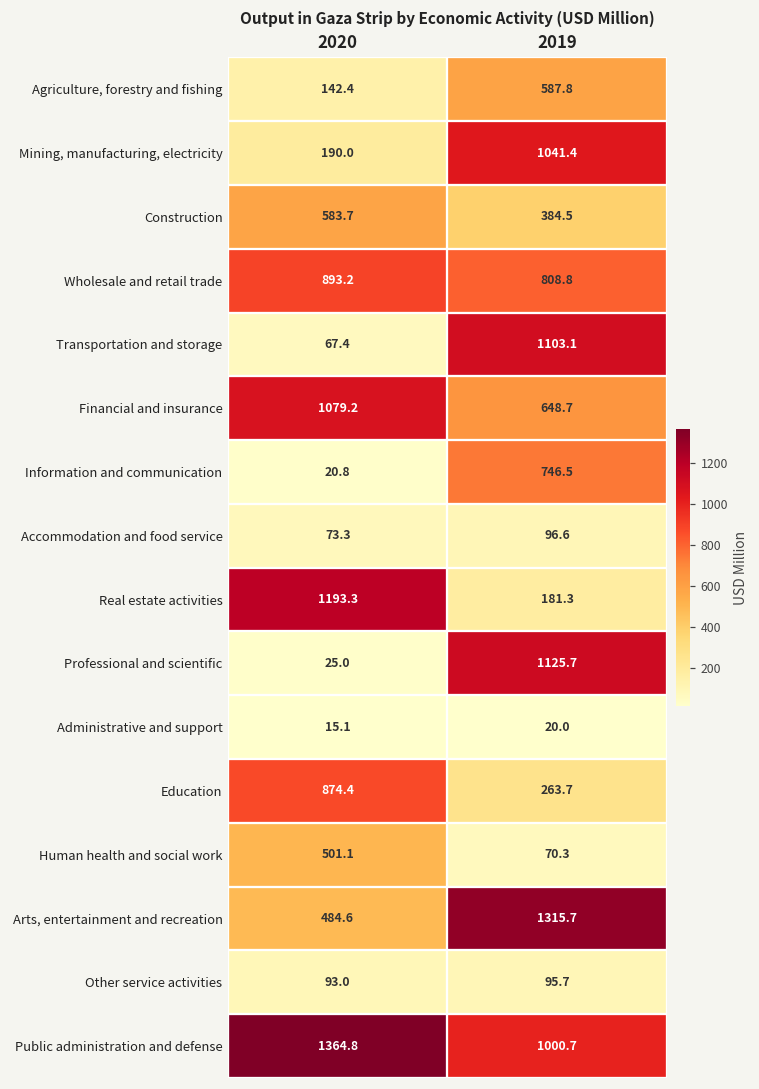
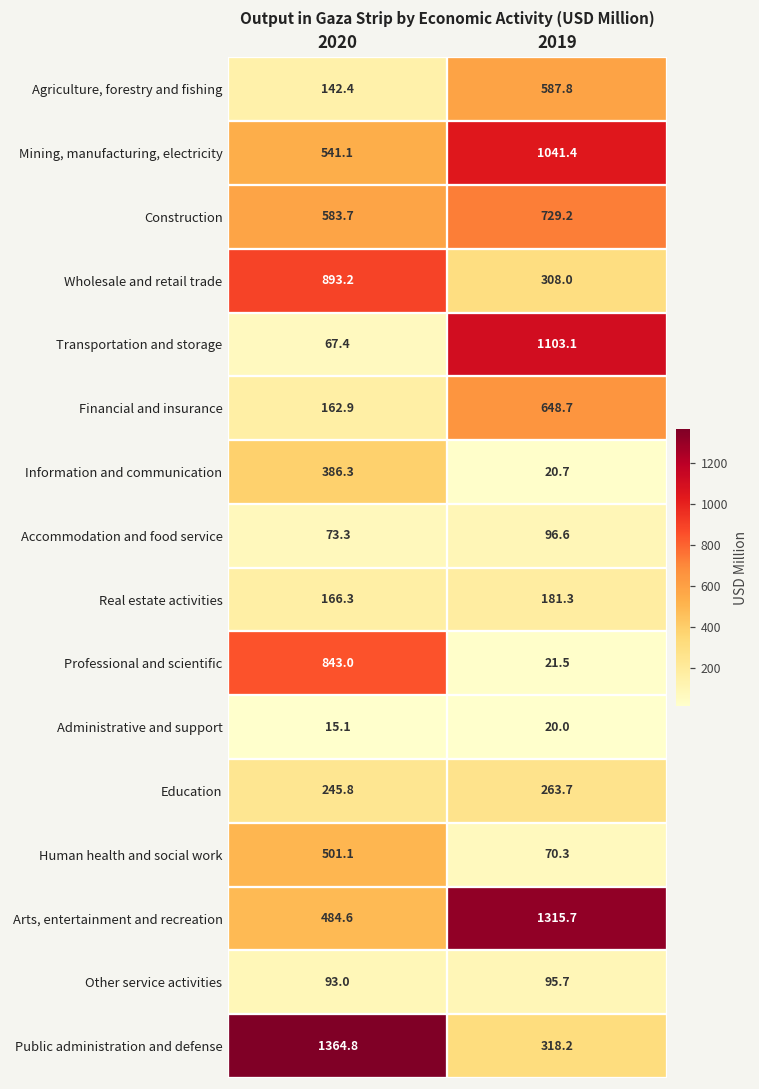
  {
    "Agriculture, forestry and fishing": {
      "2020": 142.4,
      "2019": 587.8
    },
    "Mining, manufacturing, electricity": {
-     "2020": 190.0,
+     "2020": 541.1,
      "2019": 1041.4
    },
    "Construction": {
      "2020": 583.7,
-     "2019": 384.5
+     "2019": 729.2
    },
    "Wholesale and retail trade": {
      "2020": 893.2,
-     "2019": 808.8
+     "2019": 308.0
    },
    "Transportation and storage": {
      "2020": 67.4,
      "2019": 1103.1
    },
    "Financial and insurance": {
-     "2020": 1079.2,
+     "2020": 162.9,
      "2019": 648.7
    },
    "Information and communication": {
-     "2020": 20.8,
-     "2019": 746.5
+     "2020": 386.3,
+     "2019": 20.7
    },
    "Accommodation and food service": {
      "2020": 73.3,
      "2019": 96.6
    },
    "Real estate activities": {
-     "2020": 1193.3,
+     "2020": 166.3,
      "2019": 181.3
    },
    "Professional and scientific": {
-     "2020": 25.0,
-     "2019": 1125.7
+     "2020": 843.0,
+     "2019": 21.5
    },
    "Administrative and support": {
      "2020": 15.1,
      "2019": 20.0
    },
    "Education": {
-     "2020": 874.4,
+     "2020": 245.8,
      "2019": 263.7
    },
    "Human health and social work": {
      "2020": 501.1,
      "2019": 70.3
    },
    "Arts, entertainment and recreation": {
      "2020": 484.6,
      "2019": 1315.7
    },
    "Other service activities": {
      "2020": 93.0,
      "2019": 95.7
    },
    "Public administration and defense": {
      "2020": 1364.8,
-     "2019": 1000.7
+     "2019": 318.2
    }
  }
